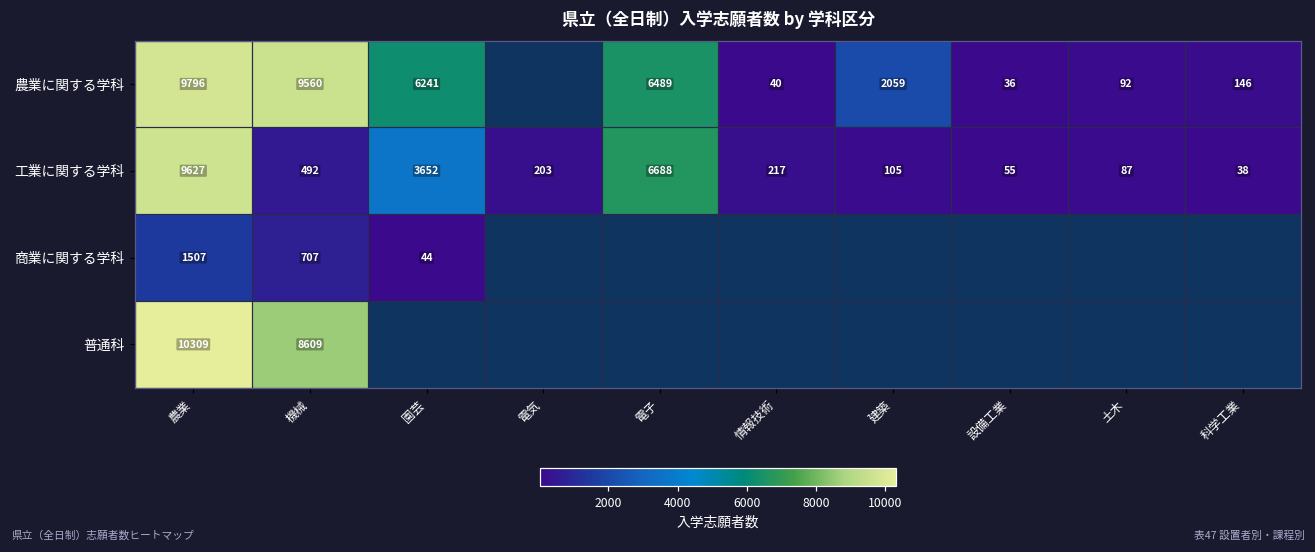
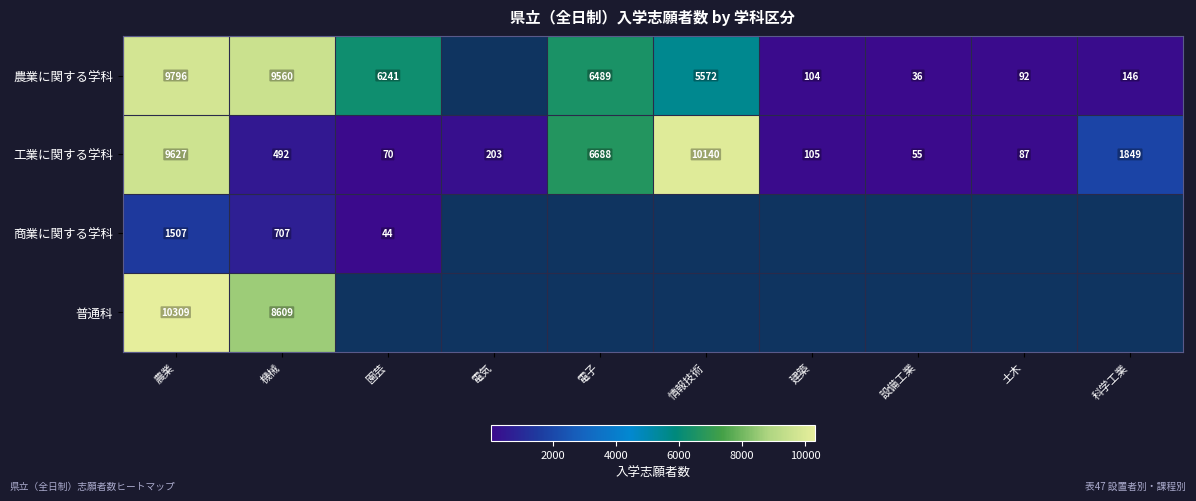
  {
    "農業に関する学科": {
-     "情報技術": 40,
-     "建築": 2059
+     "情報技術": 5572,
+     "建築": 104
    },
    "工業に関する学科": {
-     "園芸": 3652,
-     "情報技術": 217,
-     "科学工業": 38
+     "園芸": 70,
+     "情報技術": 10140,
+     "科学工業": 1849
    }
  }
